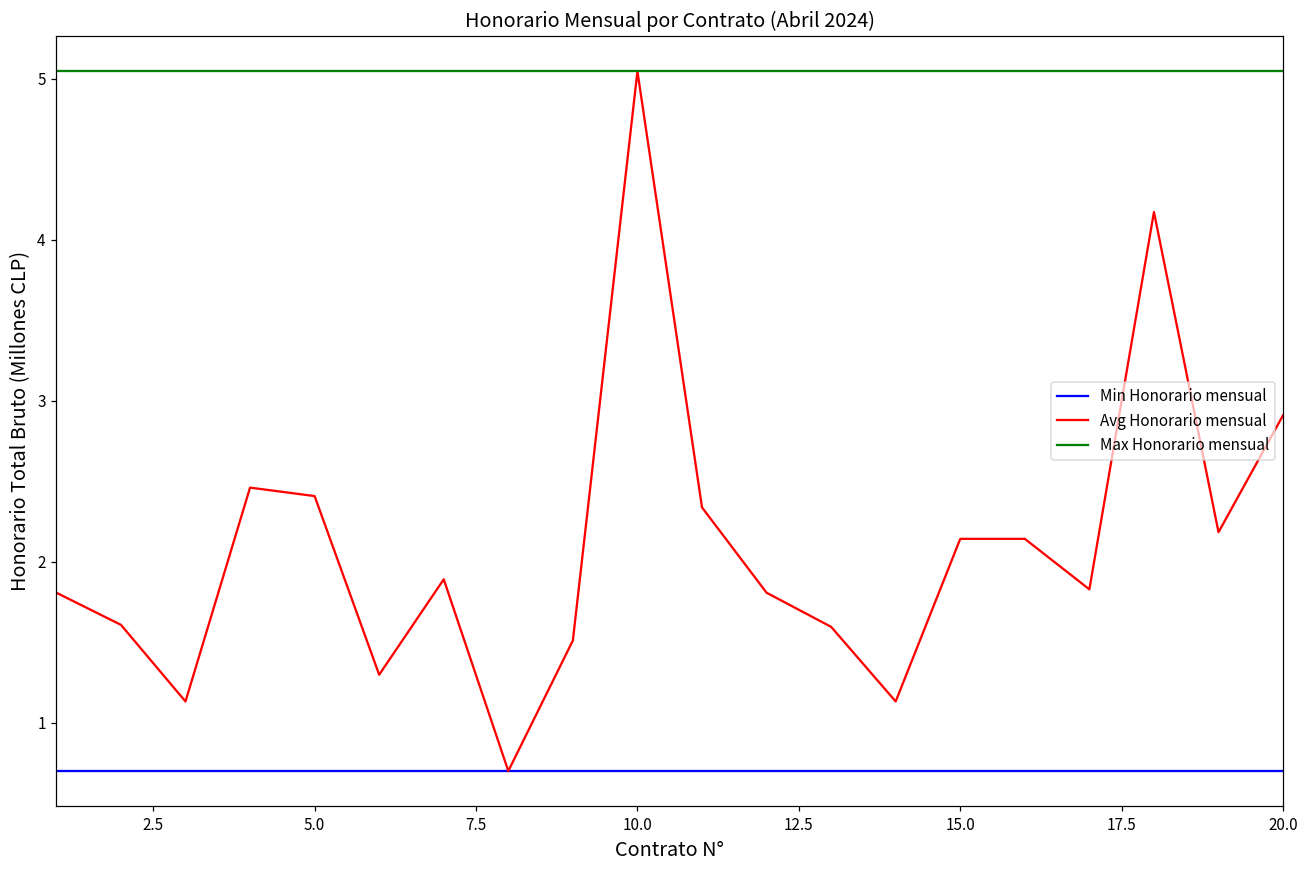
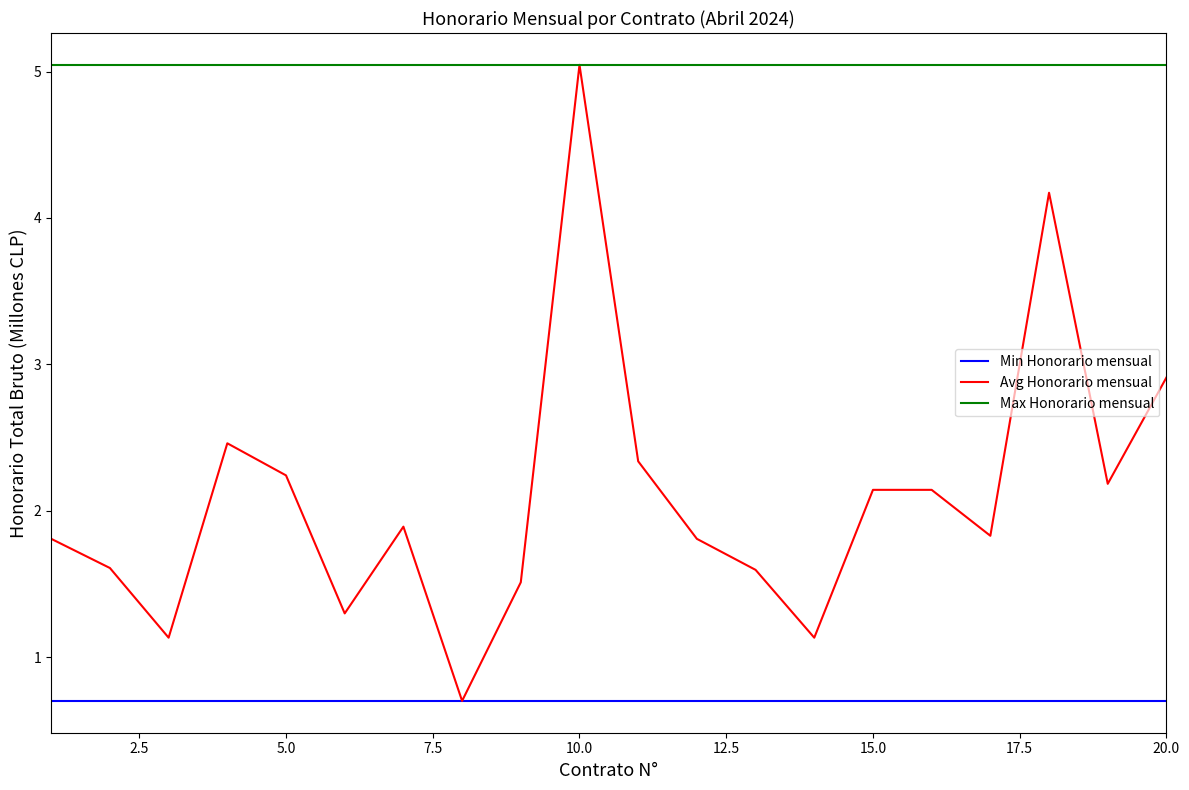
  {
    "Min Honorario mensual": {
      "5.0": 0.70,
      "10.0": 0.70,
      "15.0": 0.70,
      "20.0": 0.70
    },
    "Avg Honorario mensual": {
-     "5.0": 2.41,
+     "5.0": 2.24,
      "15.0": 2.14,
      "20.0": 2.91
    },
    "Max Honorario mensual": {
      "5.0": 5.05,
      "15.0": 5.05,
      "20.0": 5.05
    }
  }
